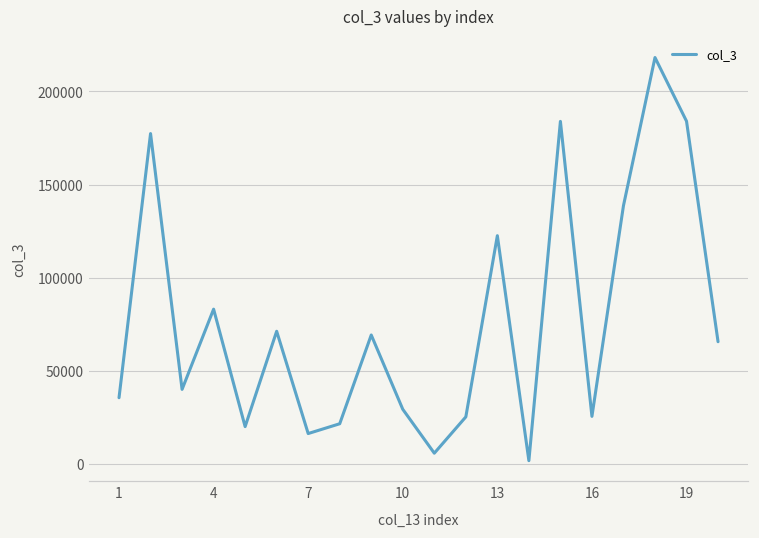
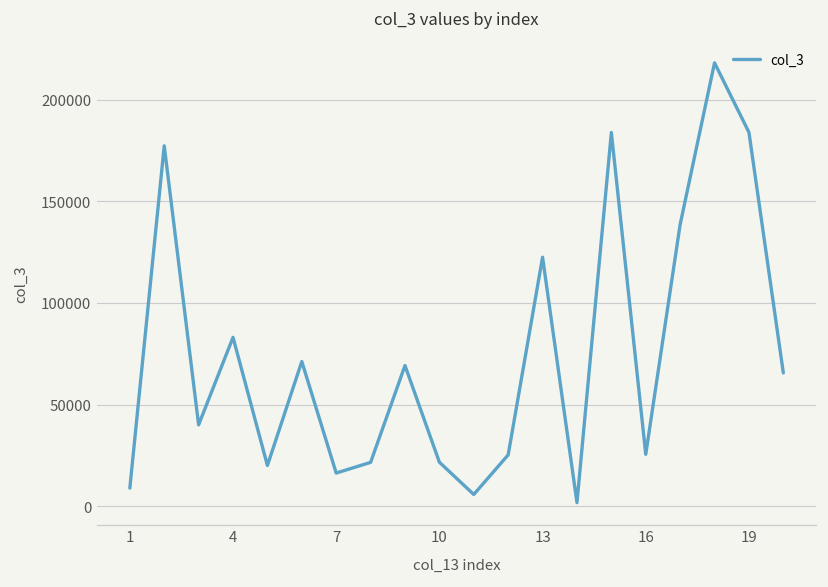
  {
-   "1": 36000,
+   "1": 9000,
    "4": 83000,
    "7": 16000,
-   "10": 29000,
+   "10": 22000,
    "13": 123000,
    "16": 26000,
    "19": 184000
  }
